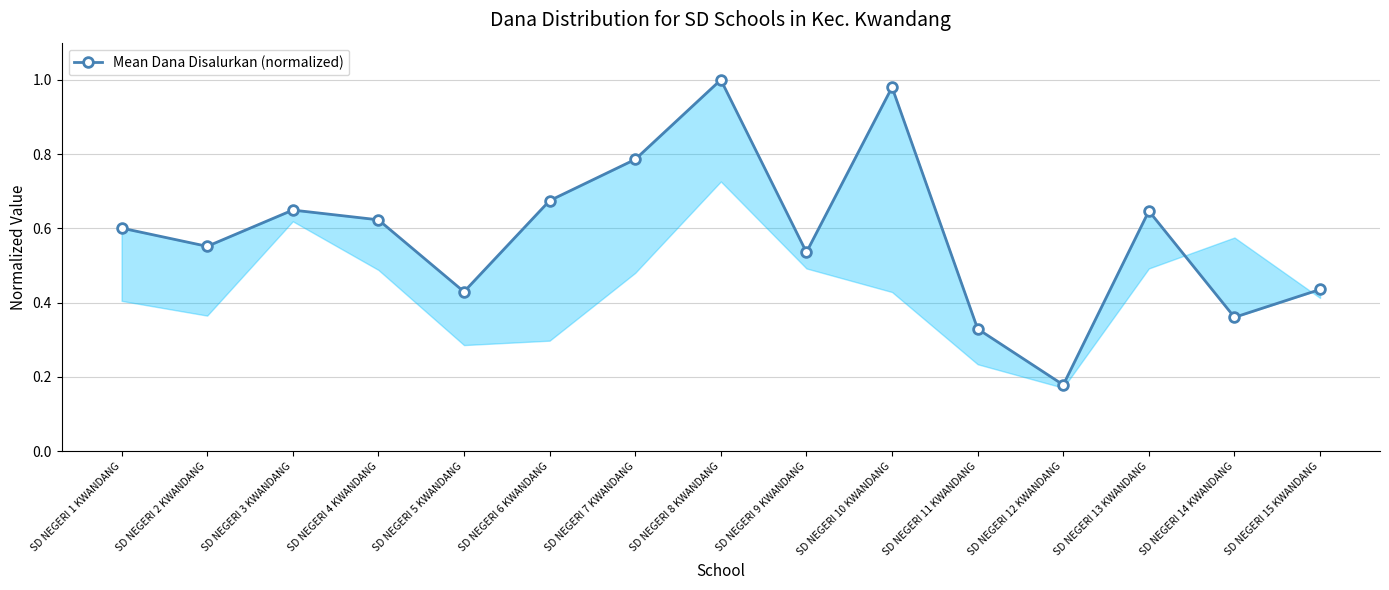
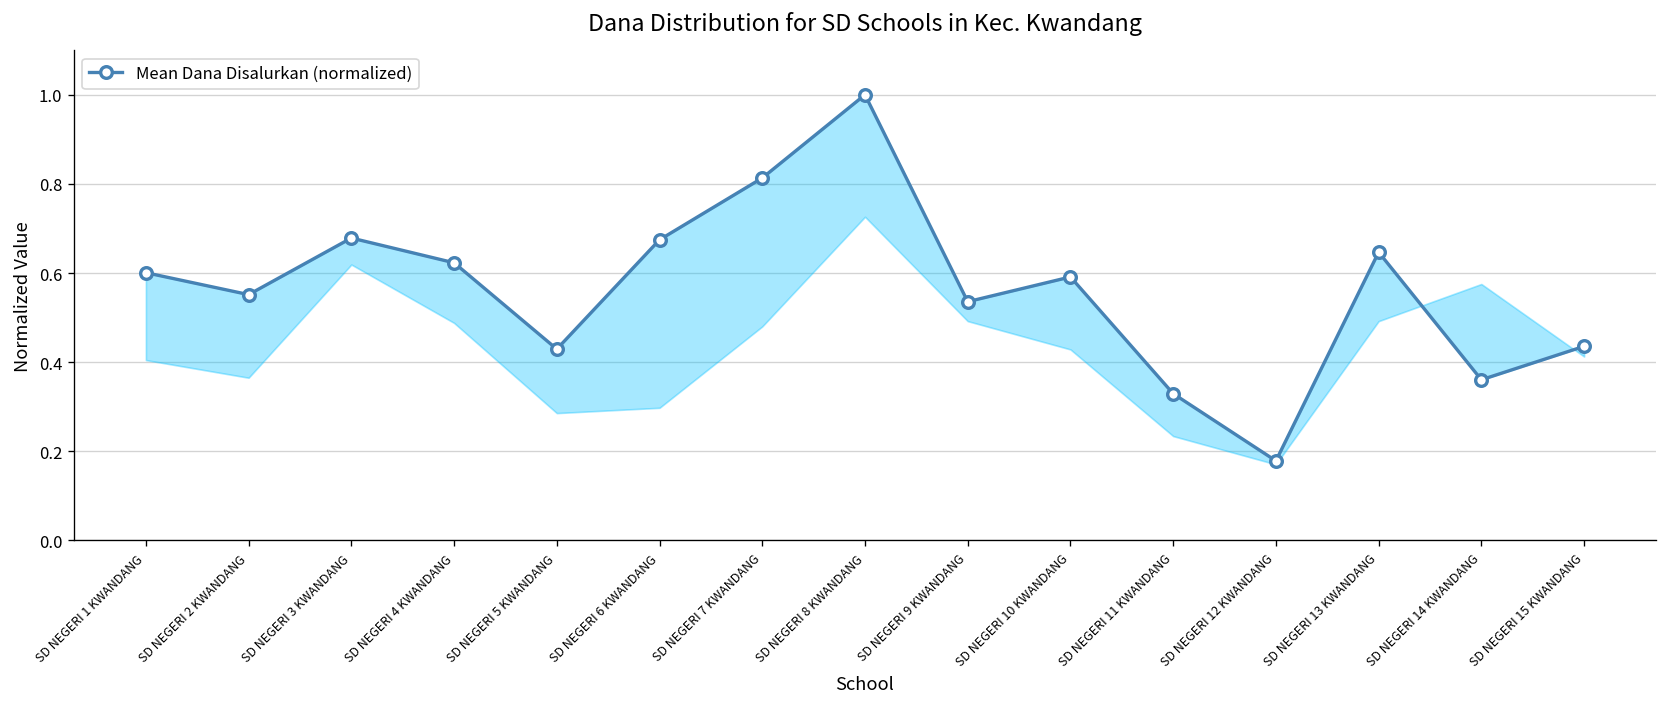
  {
    "Mean Dana Disalurkan (normalized)": {
-     "SD NEGERI 3 KWANDANG": 0.65,
-     "SD NEGERI 7 KWANDANG": 0.79,
-     "SD NEGERI 10 KWANDANG": 0.98,
+     "SD NEGERI 3 KWANDANG": 0.68,
+     "SD NEGERI 7 KWANDANG": 0.81,
+     "SD NEGERI 10 KWANDANG": 0.59,
      "SD NEGERI 14 KWANDANG": 0.36
    }
  }
